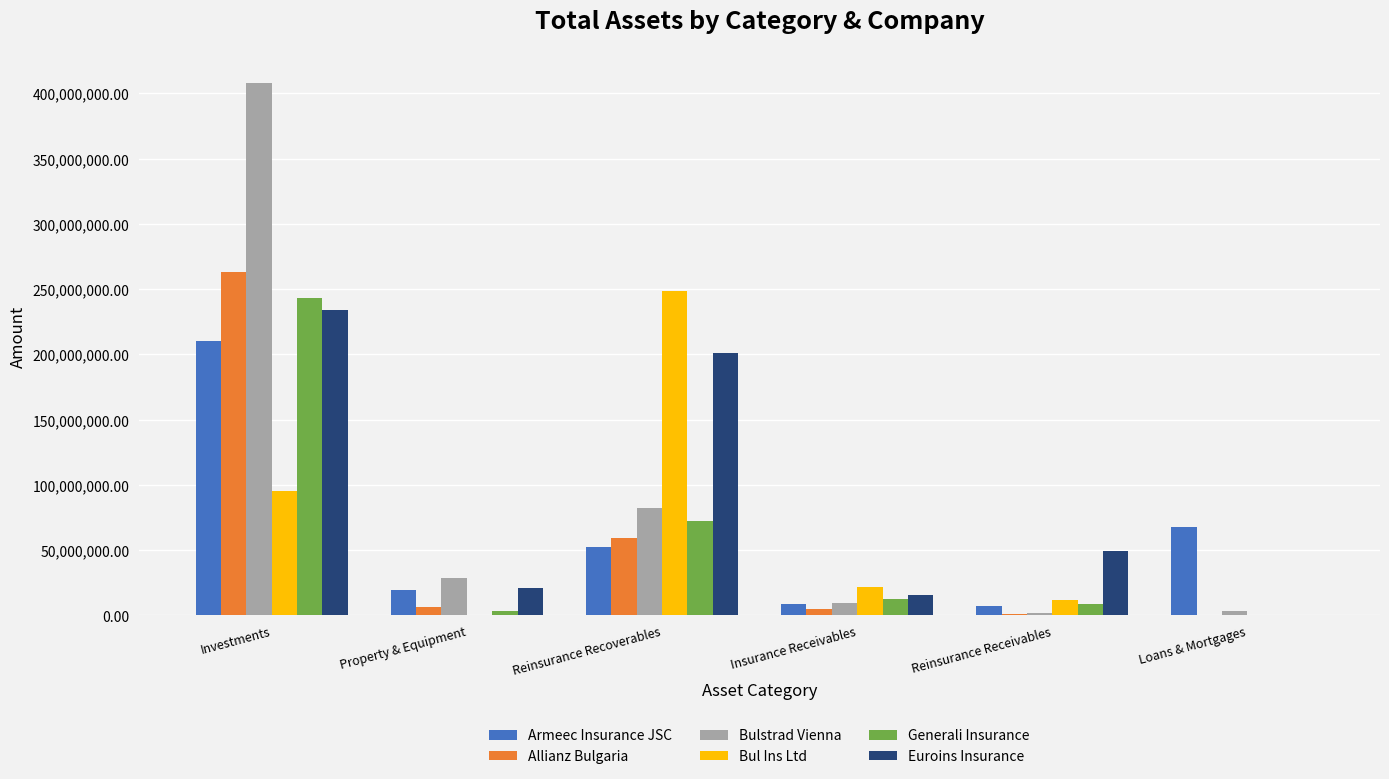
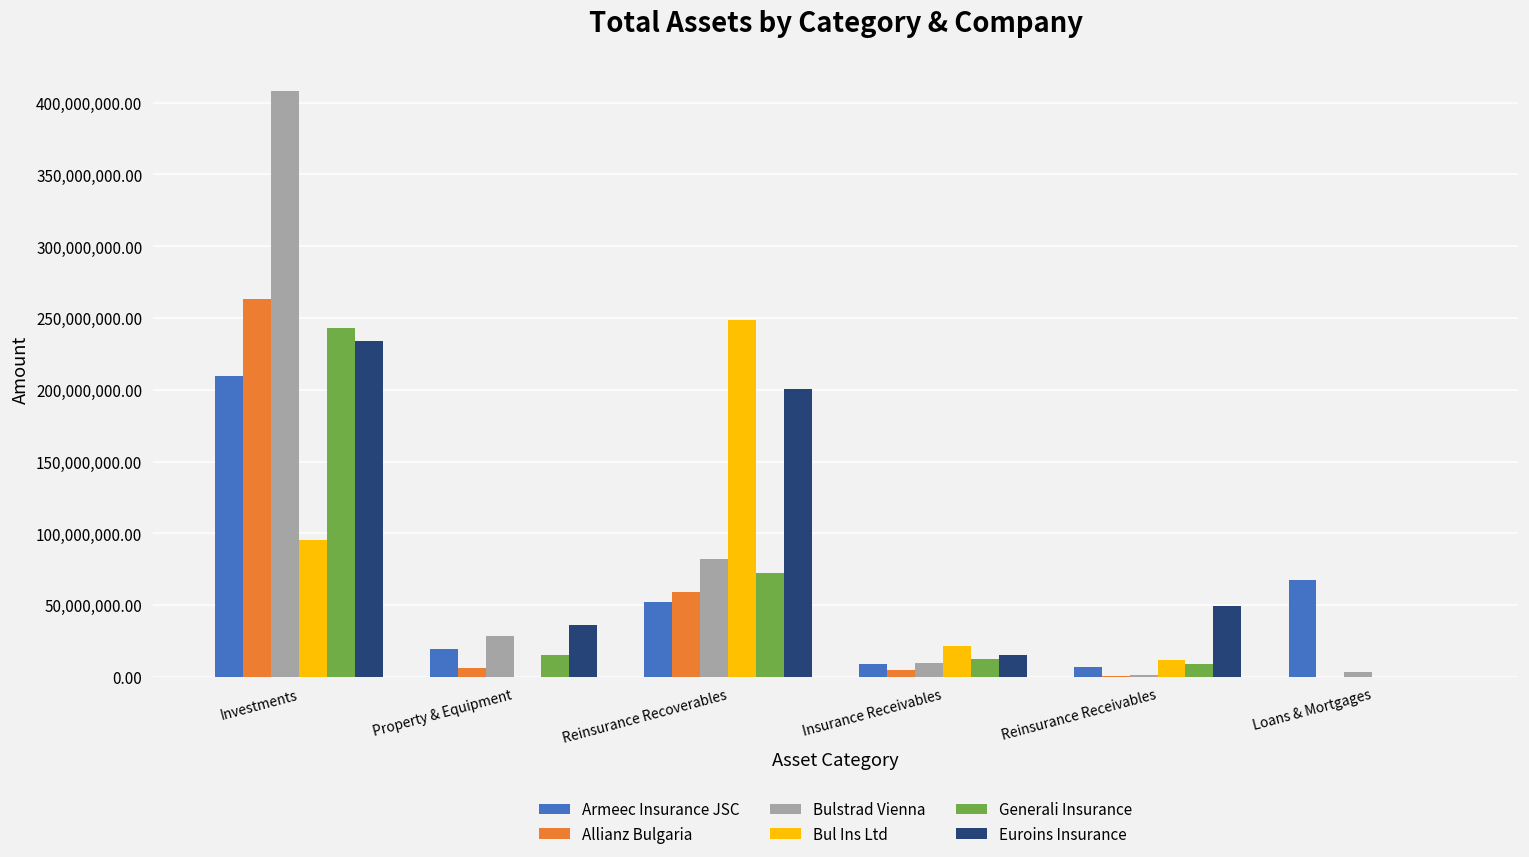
  {
    "Armeec Insurance JSC": {
      "Investments": "210,000,000",
      "Property & Equipment": "20,000,000",
      "Reinsurance Recoverables": "52,000,000",
      "Insurance Receivables": "9,000,000",
      "Reinsurance Receivables": "7,000,000",
      "Loans & Mortgages": "68,000,000"
    },
    "Allianz Bulgaria": {
      "Investments": "263,000,000",
      "Property & Equipment": "6,000,000",
      "Reinsurance Recoverables": "59,000,000",
      "Insurance Receivables": "5,000,000",
      "Loans & Mortgages": "0"
    },
    "Bulstrad Vienna": {
      "Investments": "408,000,000",
      "Property & Equipment": "29,000,000",
      "Reinsurance Recoverables": "82,000,000",
      "Insurance Receivables": "10,000,000",
      "Loans & Mortgages": "3,000,000"
    },
    "Bul Ins Ltd": {
      "Investments": "95,000,000",
      "Property & Equipment": "0",
      "Reinsurance Recoverables": "248,000,000",
      "Insurance Receivables": "21,000,000",
      "Reinsurance Receivables": "12,000,000",
      "Loans & Mortgages": "0"
    },
    "Generali Insurance": {
      "Investments": "243,000,000",
-     "Property & Equipment": "3,000,000",
+     "Property & Equipment": "16,000,000",
      "Reinsurance Recoverables": "72,000,000",
      "Insurance Receivables": "12,000,000",
      "Reinsurance Receivables": "9,000,000",
      "Loans & Mortgages": "0"
    },
    "Euroins Insurance": {
      "Investments": "234,000,000",
-     "Property & Equipment": "21,000,000",
+     "Property & Equipment": "36,000,000",
      "Reinsurance Recoverables": "201,000,000",
      "Insurance Receivables": "15,000,000",
      "Reinsurance Receivables": "50,000,000",
      "Loans & Mortgages": "0"
    }
  }
